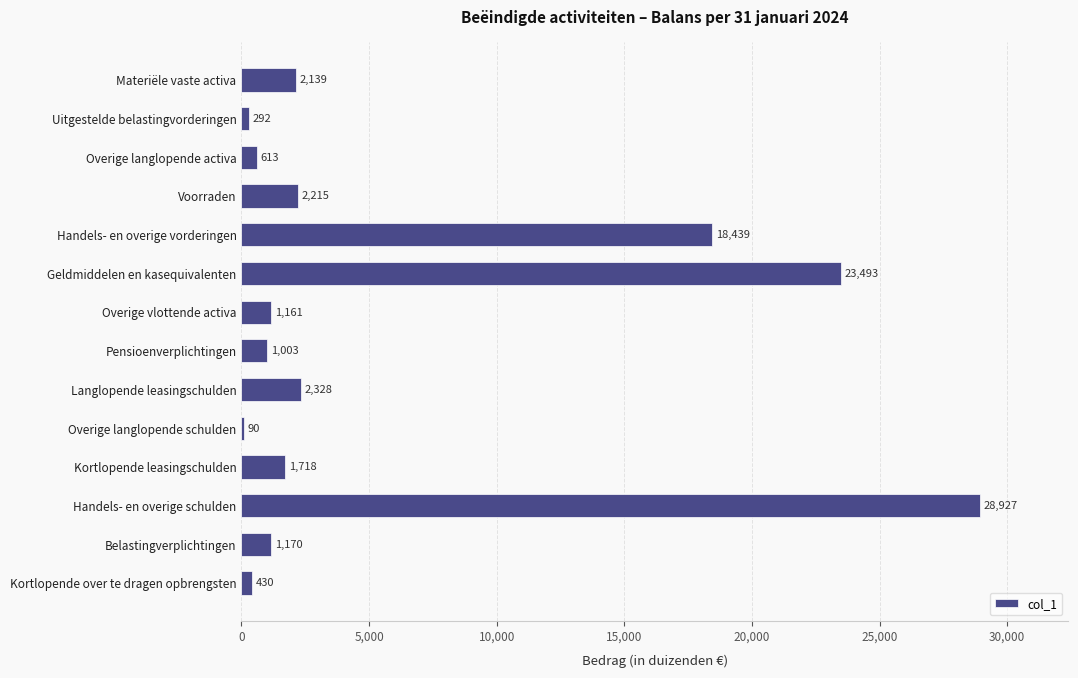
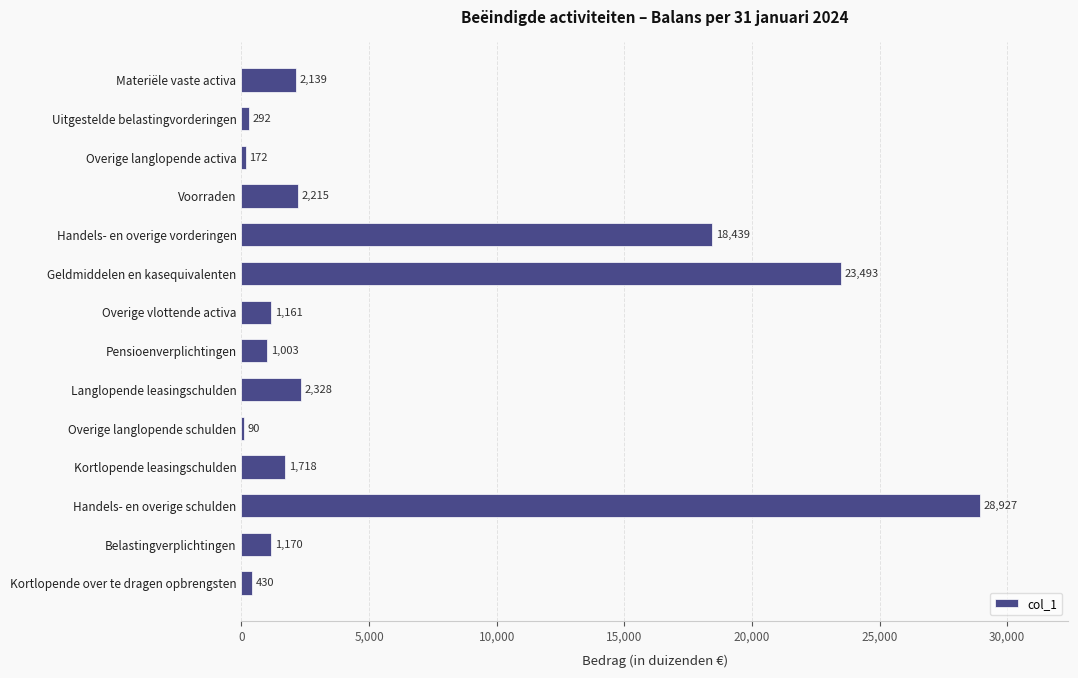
  {
    "Materiële vaste activa": "2,139",
    "Uitgestelde belastingvorderingen": "292",
-   "Overige langlopende activa": "613",
+   "Overige langlopende activa": "172",
    "Voorraden": "2,215",
    "Handels- en overige vorderingen": "18,439",
    "Geldmiddelen en kasequivalenten": "23,493",
    "Overige vlottende activa": "1,161",
    "Pensioenverplichtingen": "1,003",
    "Langlopende leasingschulden": "2,328",
    "Overige langlopende schulden": "90",
    "Kortlopende leasingschulden": "1,718",
    "Handels- en overige schulden": "28,927",
    "Belastingverplichtingen": "1,170",
    "Kortlopende over te dragen opbrengsten": "430"
  }
